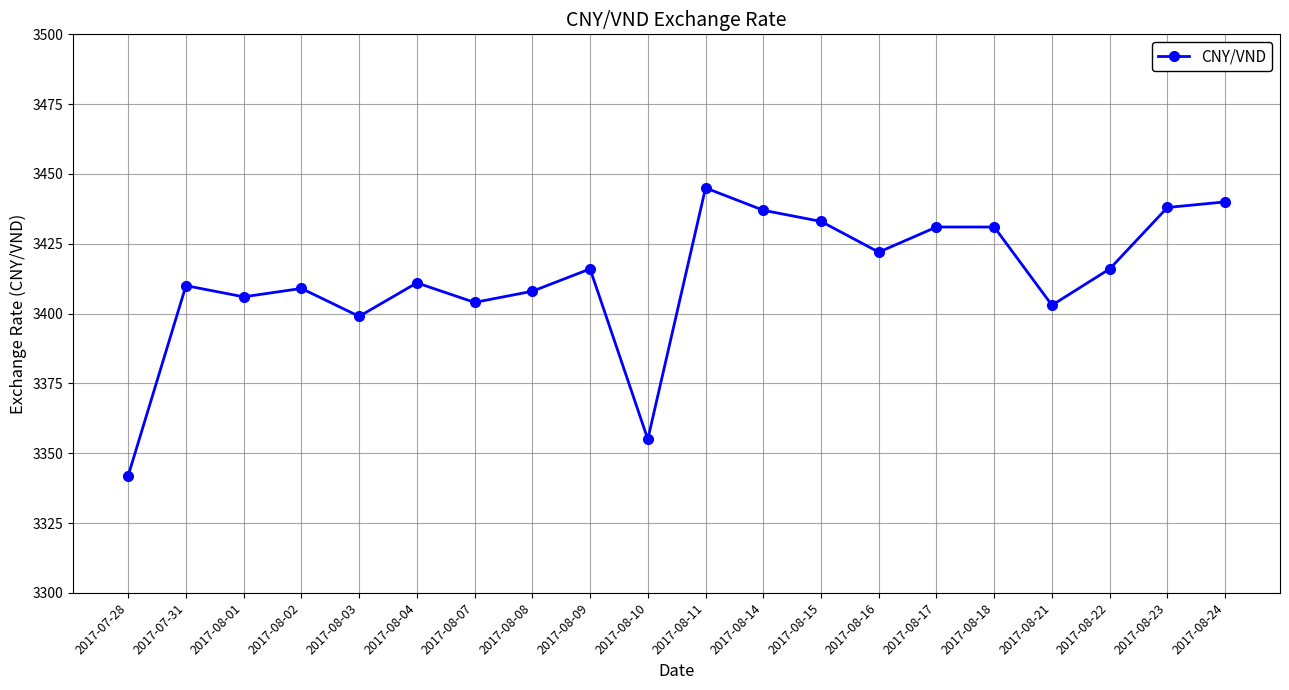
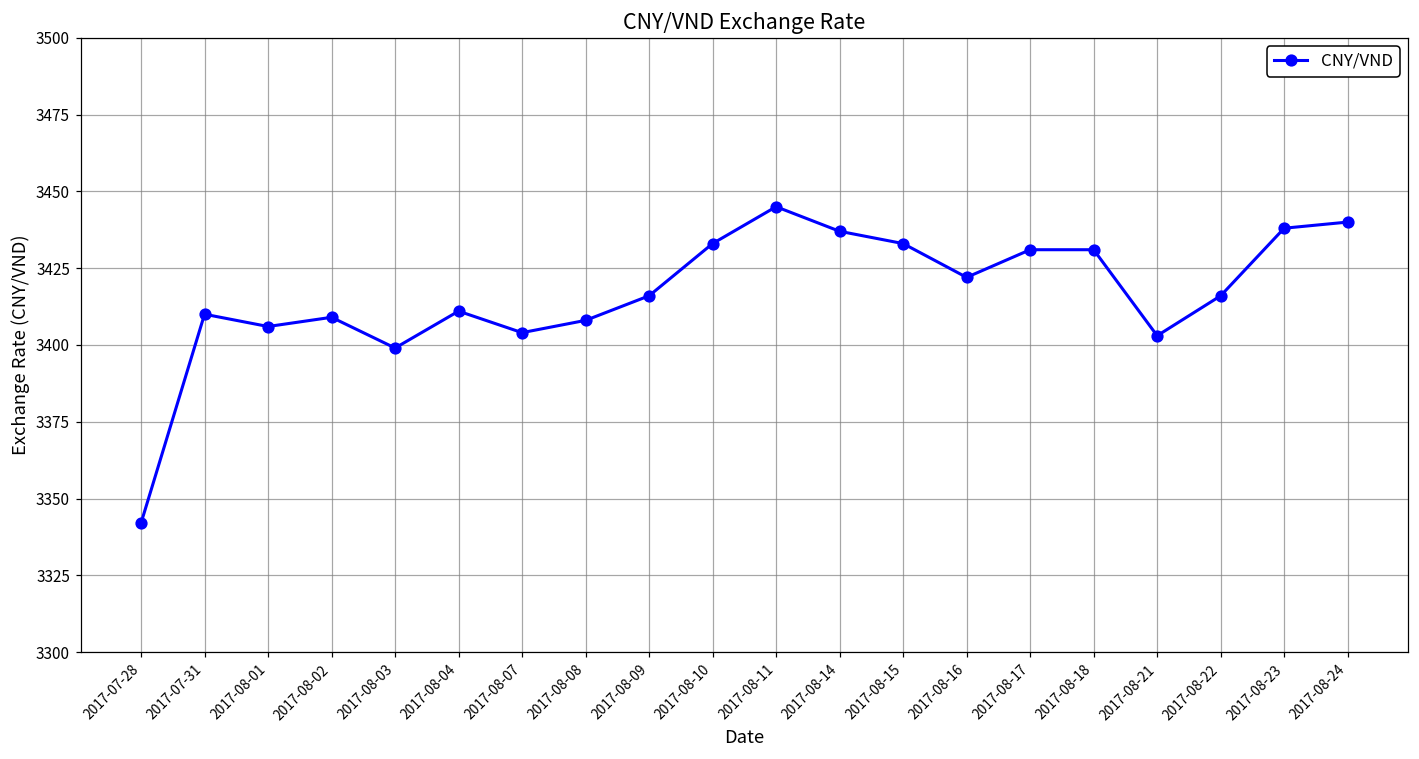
  {
    "2017-07-28": 3342,
    "2017-07-31": 3410,
    "2017-08-01": 3406,
    "2017-08-02": 3409,
    "2017-08-03": 3399,
    "2017-08-04": 3411,
    "2017-08-07": 3404,
    "2017-08-08": 3408,
    "2017-08-09": 3416,
-   "2017-08-10": 3355,
+   "2017-08-10": 3433,
    "2017-08-11": 3445,
    "2017-08-14": 3437,
    "2017-08-15": 3433,
    "2017-08-16": 3422,
    "2017-08-17": 3431,
    "2017-08-18": 3431,
    "2017-08-21": 3403,
    "2017-08-22": 3416,
    "2017-08-23": 3438,
    "2017-08-24": 3440
  }
